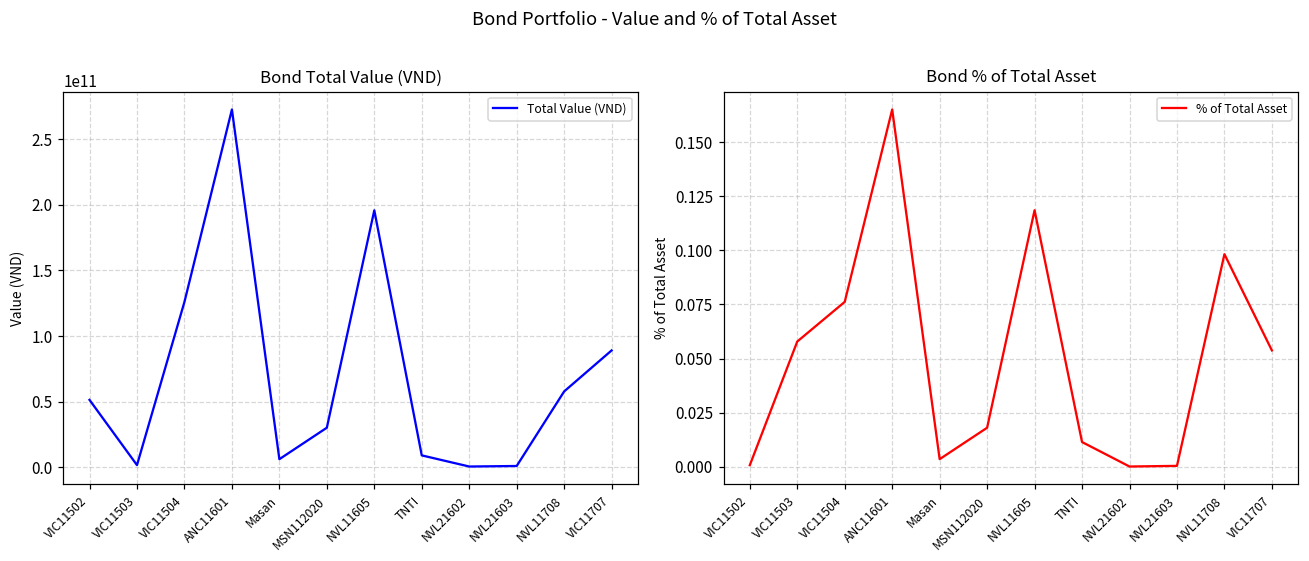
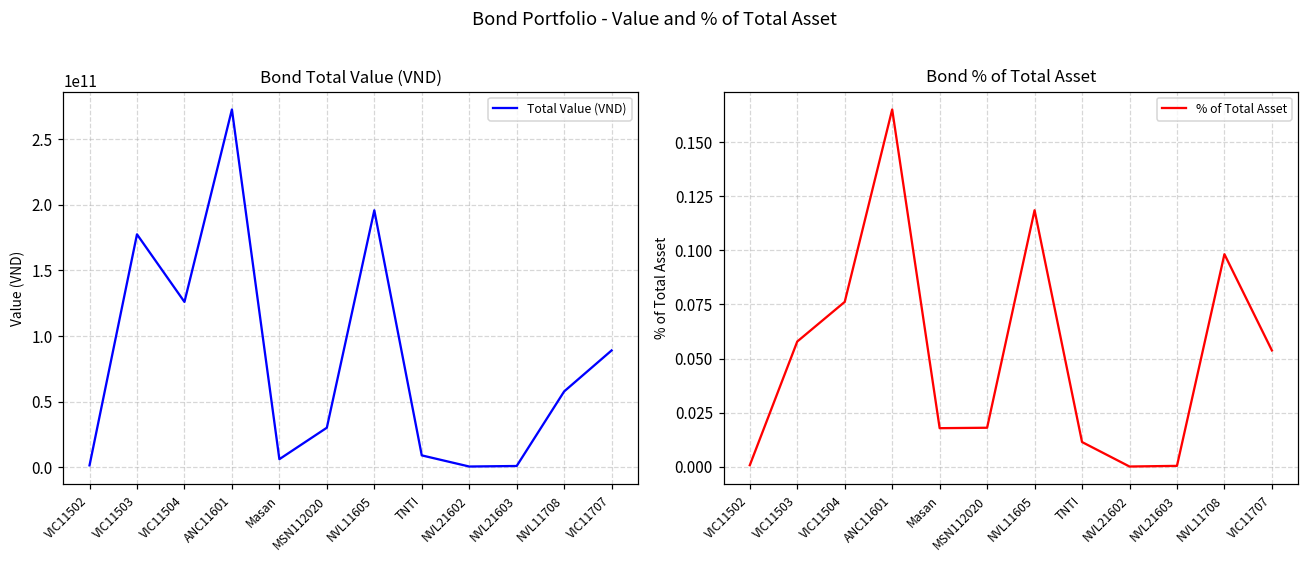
  {
    "Bond Total Value (VND)": {
-     "VIC11502": 51000000000,
-     "VIC11503": 1000000000,
+     "VIC11502": 1000000000,
+     "VIC11503": 178000000000,
      "VIC11504": 126000000000,
      "ANC11601": 273000000000,
      "Masan": 6000000000,
      "MSN112020": 30000000000,
      "NVL11605": 196000000000,
      "TNTI": 9000000000,
      "NVL21602": 0,
      "NVL21603": 1000000000,
      "NVL11708": 58000000000,
      "VIC11707": 89000000000
    },
    "Bond % of Total Asset": {
      "VIC11502": 0.001,
      "VIC11503": 0.058,
      "VIC11504": 0.076,
      "ANC11601": 0.165,
-     "Masan": 0.004,
+     "Masan": 0.018,
      "MSN112020": 0.018,
      "NVL11605": 0.119,
      "TNTI": 0.012,
      "NVL21602": 0.000,
      "NVL21603": 0.001,
      "NVL11708": 0.098,
      "VIC11707": 0.054
    }
  }
